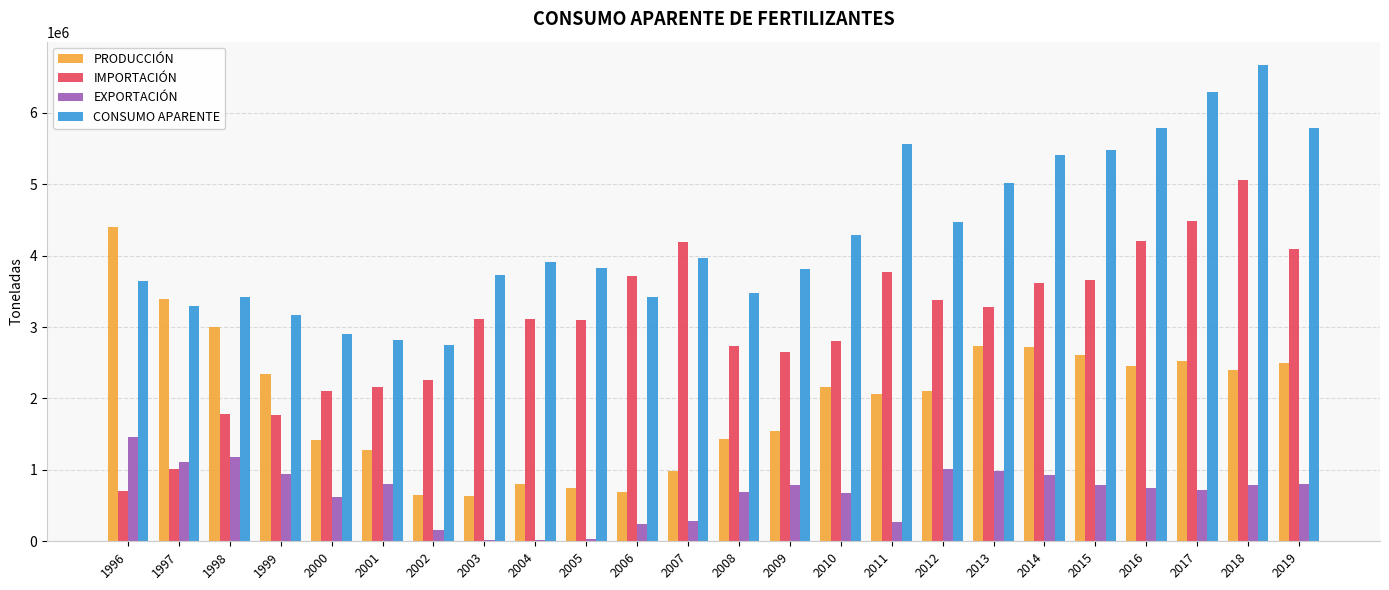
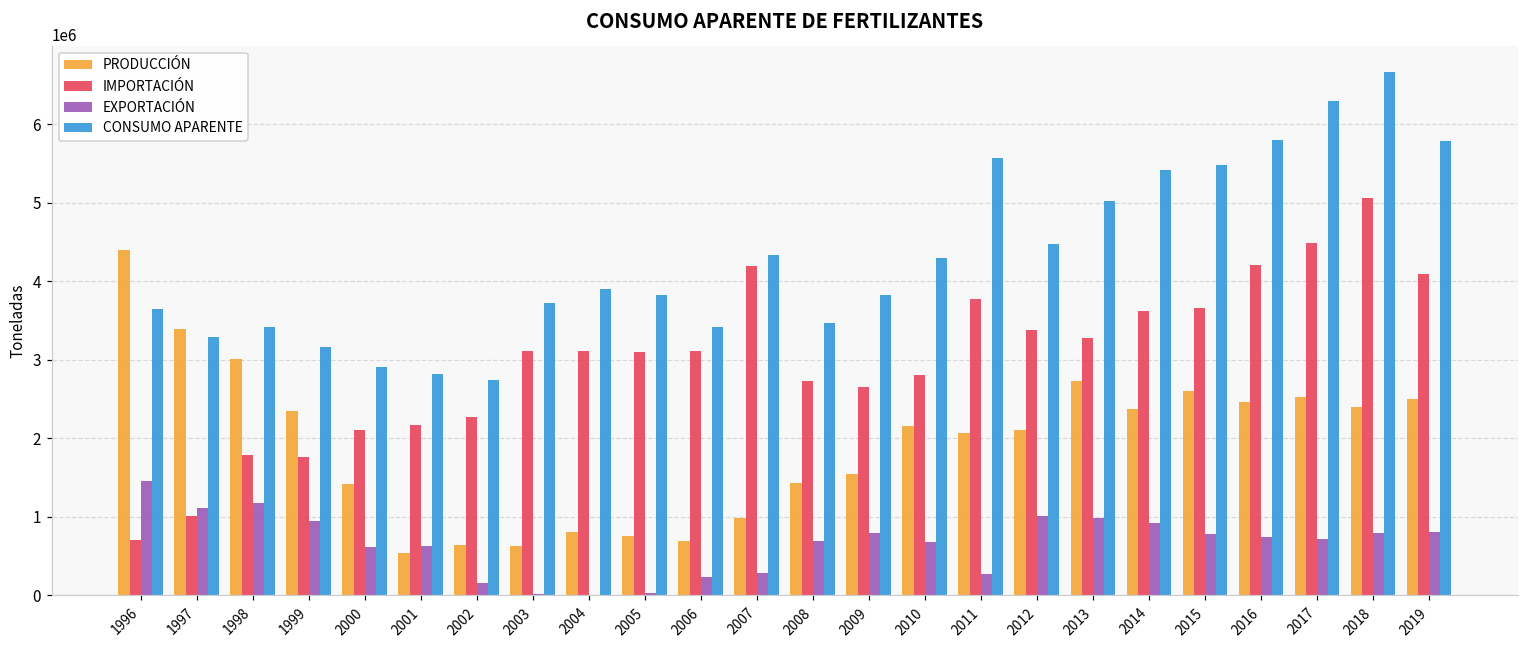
  {
    "PRODUCCIÓN": {
      "1996": 4400000,
      "1997": 3400000,
      "1998": 3000000,
      "1999": 2300000,
      "2000": 1400000,
-     "2001": 1300000,
+     "2001": 500000,
      "2002": 600000,
      "2003": 600000,
      "2004": 800000,
      "2005": 800000,
      "2006": 700000,
      "2007": 1000000,
      "2008": 1400000,
      "2009": 1500000,
      "2010": 2200000,
      "2011": 2100000,
      "2012": 2100000,
      "2013": 2700000,
-     "2014": 2700000,
+     "2014": 2400000,
      "2015": 2600000,
      "2016": 2500000,
      "2017": 2500000,
      "2018": 2400000,
      "2019": 2500000
    },
    "IMPORTACIÓN": {
      "1996": 700000,
      "1997": 1000000,
      "1998": 1800000,
      "1999": 1800000,
      "2000": 2100000,
      "2001": 2200000,
      "2002": 2300000,
      "2003": 3100000,
      "2004": 3100000,
      "2005": 3100000,
-     "2006": 3700000,
+     "2006": 3100000,
      "2007": 4200000,
      "2008": 2700000,
      "2009": 2600000,
      "2010": 2800000,
      "2011": 3800000,
      "2012": 3400000,
      "2013": 3300000,
      "2014": 3600000,
      "2015": 3700000,
      "2016": 4200000,
      "2017": 4500000,
      "2018": 5100000,
      "2019": 4100000
    },
    "EXPORTACIÓN": {
      "1996": 1500000,
      "1997": 1100000,
      "1998": 1200000,
      "1999": 900000,
      "2000": 600000,
-     "2001": 800000,
+     "2001": 600000,
      "2002": 200000,
      "2005": 0,
      "2006": 200000,
      "2007": 300000,
      "2008": 700000,
      "2009": 800000,
      "2010": 700000,
      "2011": 300000,
      "2012": 1000000,
      "2013": 1000000,
      "2014": 900000,
      "2015": 800000,
      "2016": 700000,
      "2017": 700000,
      "2018": 800000,
      "2019": 800000
    },
    "CONSUMO APARENTE": {
      "1996": 3600000,
      "1997": 3300000,
      "1998": 3400000,
      "1999": 3200000,
      "2000": 2900000,
      "2001": 2800000,
      "2002": 2700000,
      "2003": 3700000,
      "2004": 3900000,
      "2005": 3800000,
      "2006": 3400000,
-     "2007": 4000000,
+     "2007": 4300000,
      "2008": 3500000,
      "2009": 3800000,
      "2010": 4300000,
      "2011": 5600000,
      "2012": 4500000,
      "2013": 5000000,
      "2014": 5400000,
      "2015": 5500000,
      "2016": 5800000,
      "2017": 6300000,
      "2018": 6700000,
      "2019": 5800000
    }
  }
